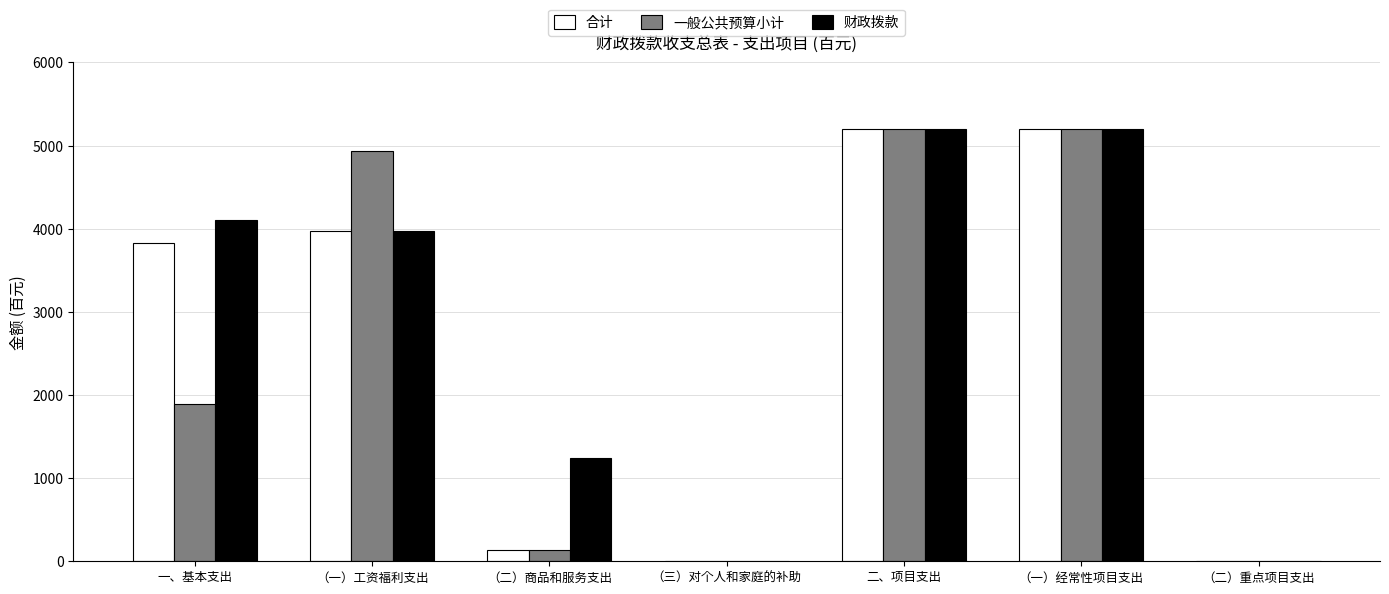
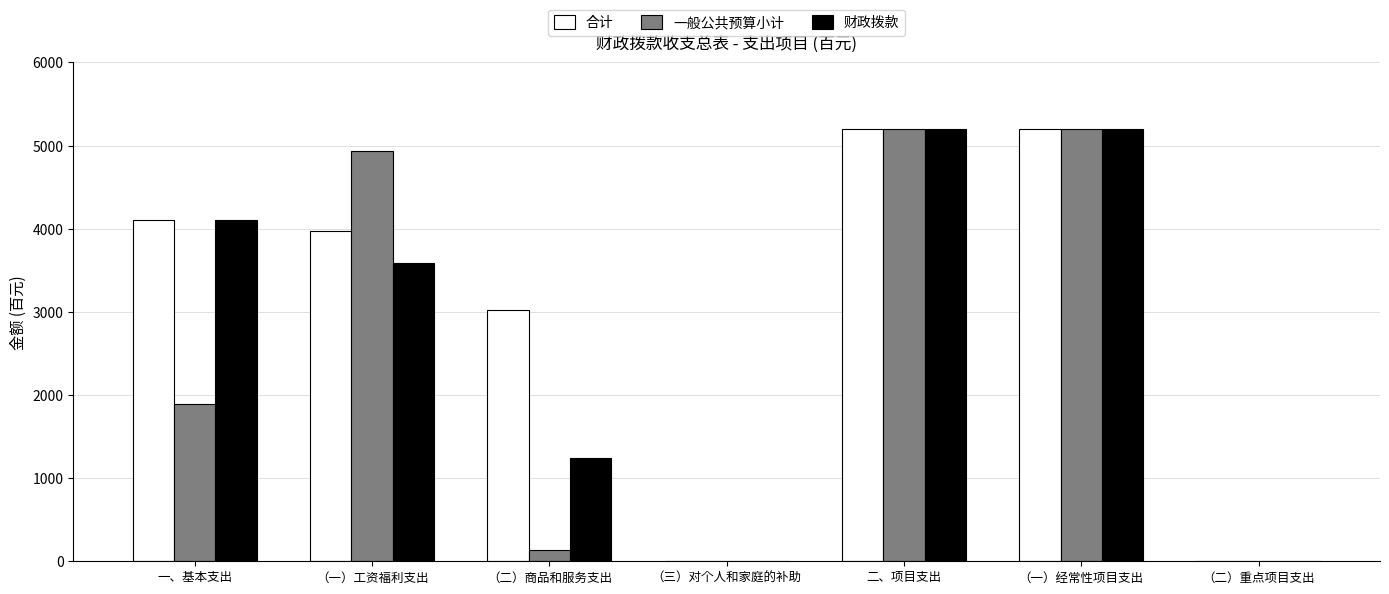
  {
    "合计": {
-     "一、基本支出": 3800,
+     "一、基本支出": 4100,
      "（一）工资福利支出": 4000,
-     "（二）商品和服务支出": 100,
+     "（二）商品和服务支出": 3000,
      "（三）对个人和家庭的补助": 0,
      "二、项目支出": 5200,
      "（一）经常性项目支出": 5200,
      "（二）重点项目支出": 0
    },
    "一般公共预算小计": {
      "一、基本支出": 1900,
      "（一）工资福利支出": 4900,
      "（二）商品和服务支出": 100,
      "（三）对个人和家庭的补助": 0,
      "二、项目支出": 5200,
      "（一）经常性项目支出": 5200,
      "（二）重点项目支出": 0
    },
    "财政拨款": {
      "一、基本支出": 4100,
-     "（一）工资福利支出": 4000,
+     "（一）工资福利支出": 3600,
      "（二）商品和服务支出": 1200,
      "（三）对个人和家庭的补助": 0,
      "二、项目支出": 5200,
      "（一）经常性项目支出": 5200,
      "（二）重点项目支出": 0
    }
  }
